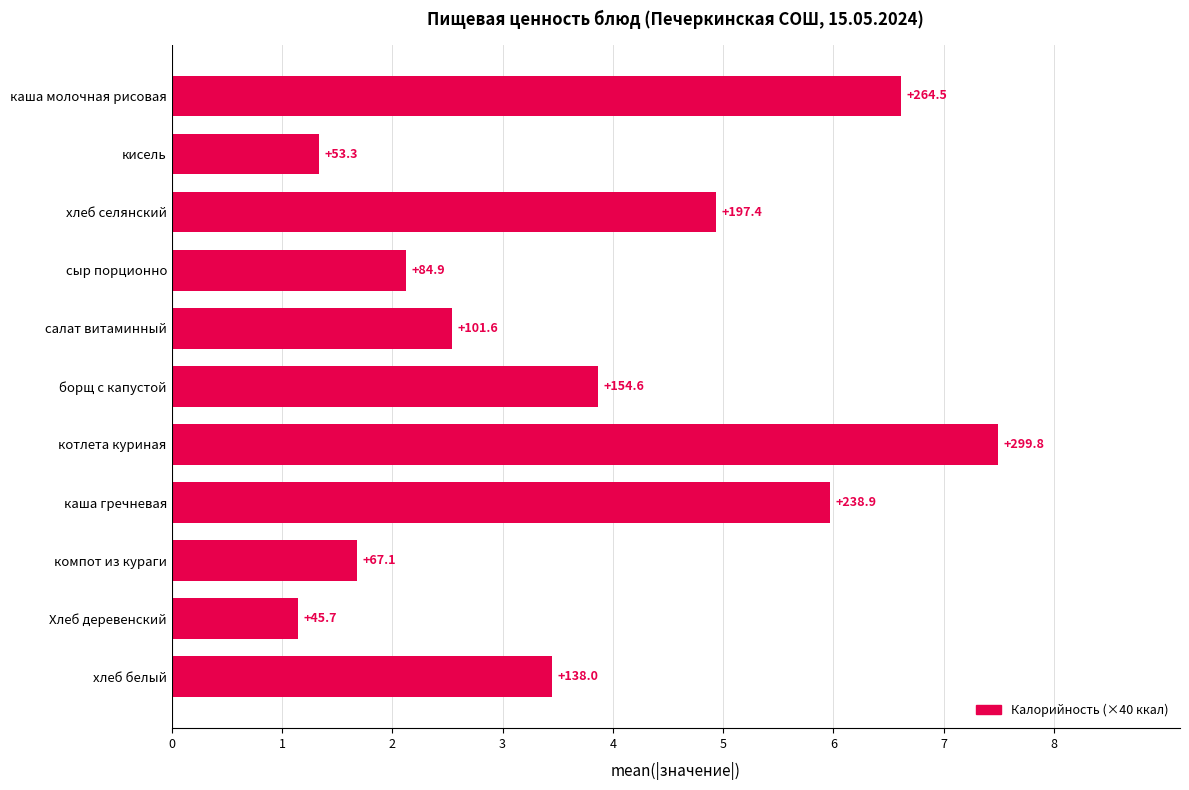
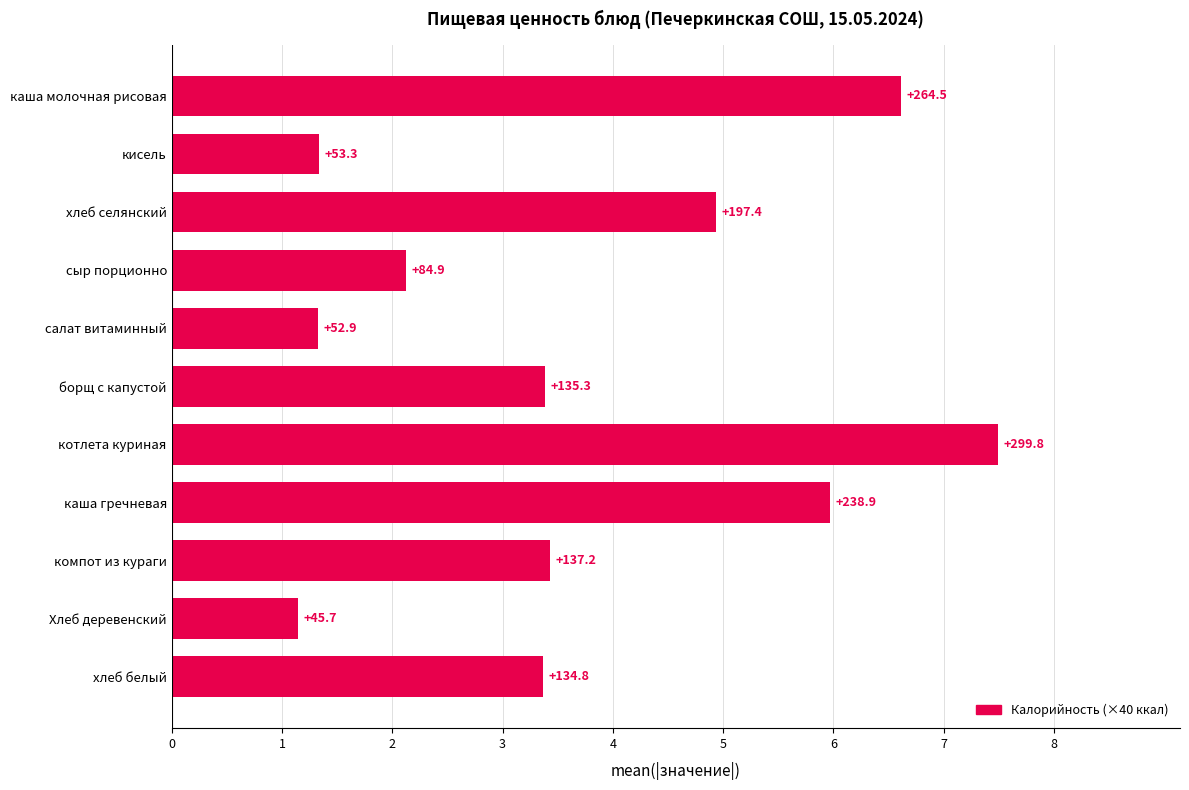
  {
-   "салат витаминный": "+101.6",
-   "борщ с капустой": "+154.6",
-   "компот из кураги": "+67.1",
-   "хлеб белый": "+138.0"
+   "салат витаминный": "+52.9",
+   "борщ с капустой": "+135.3",
+   "компот из кураги": "+137.2",
+   "хлеб белый": "+134.8"
  }
